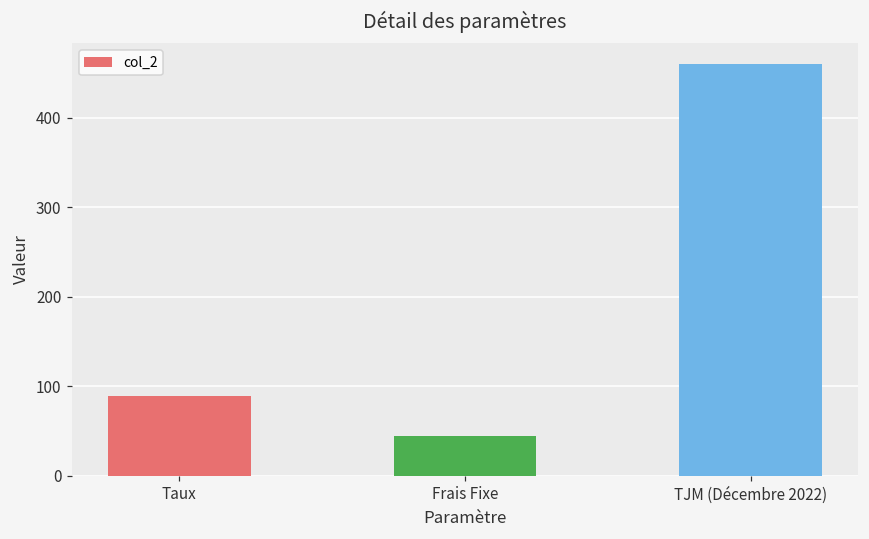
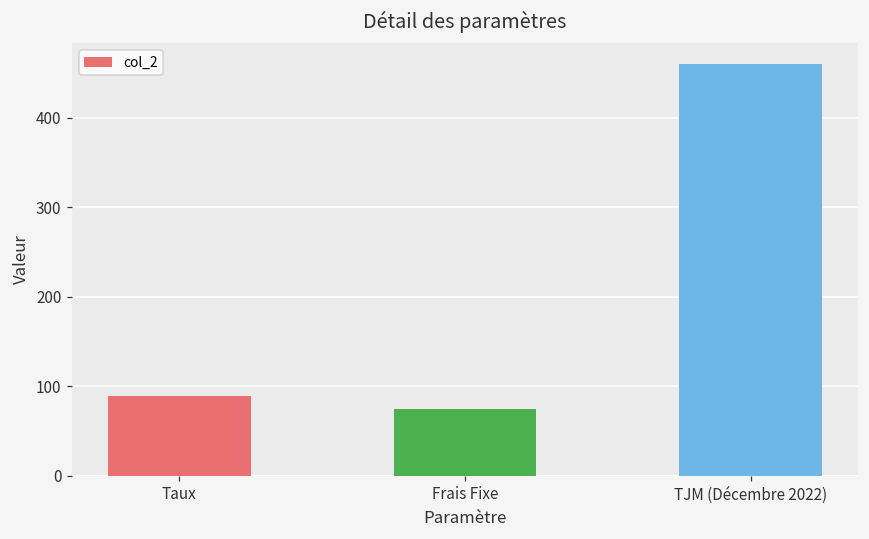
  {
    "Taux": 90,
-   "Frais Fixe": 40,
+   "Frais Fixe": 80,
    "TJM (Décembre 2022)": 460
  }
